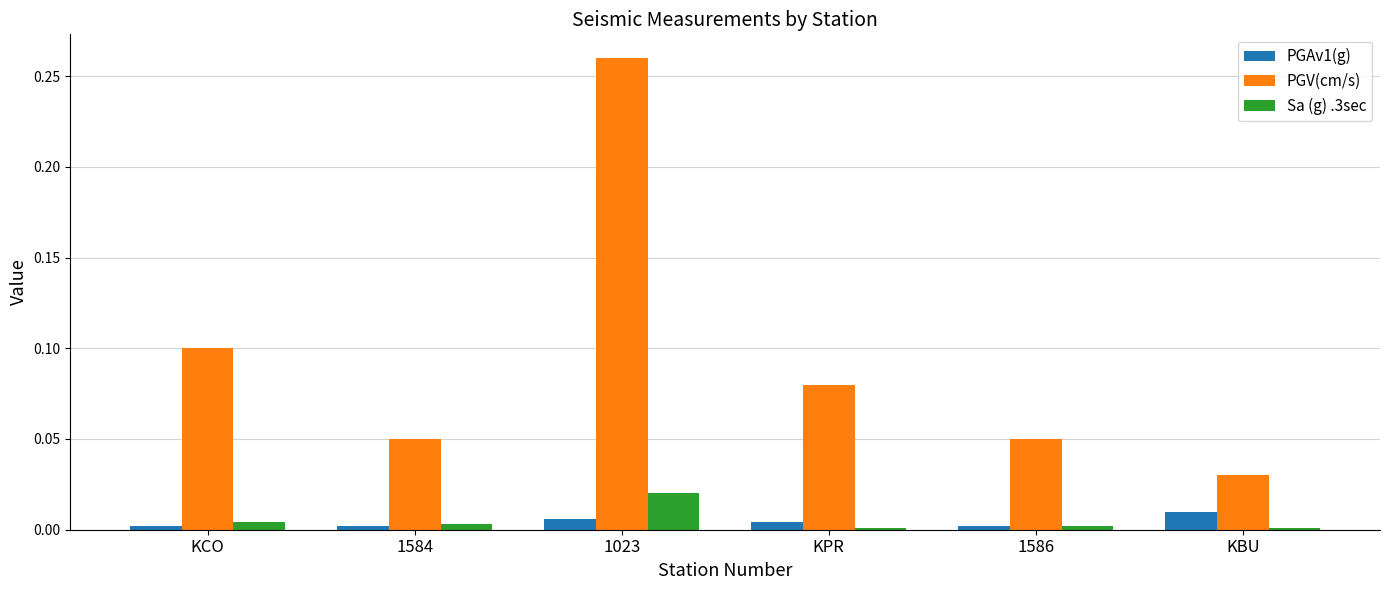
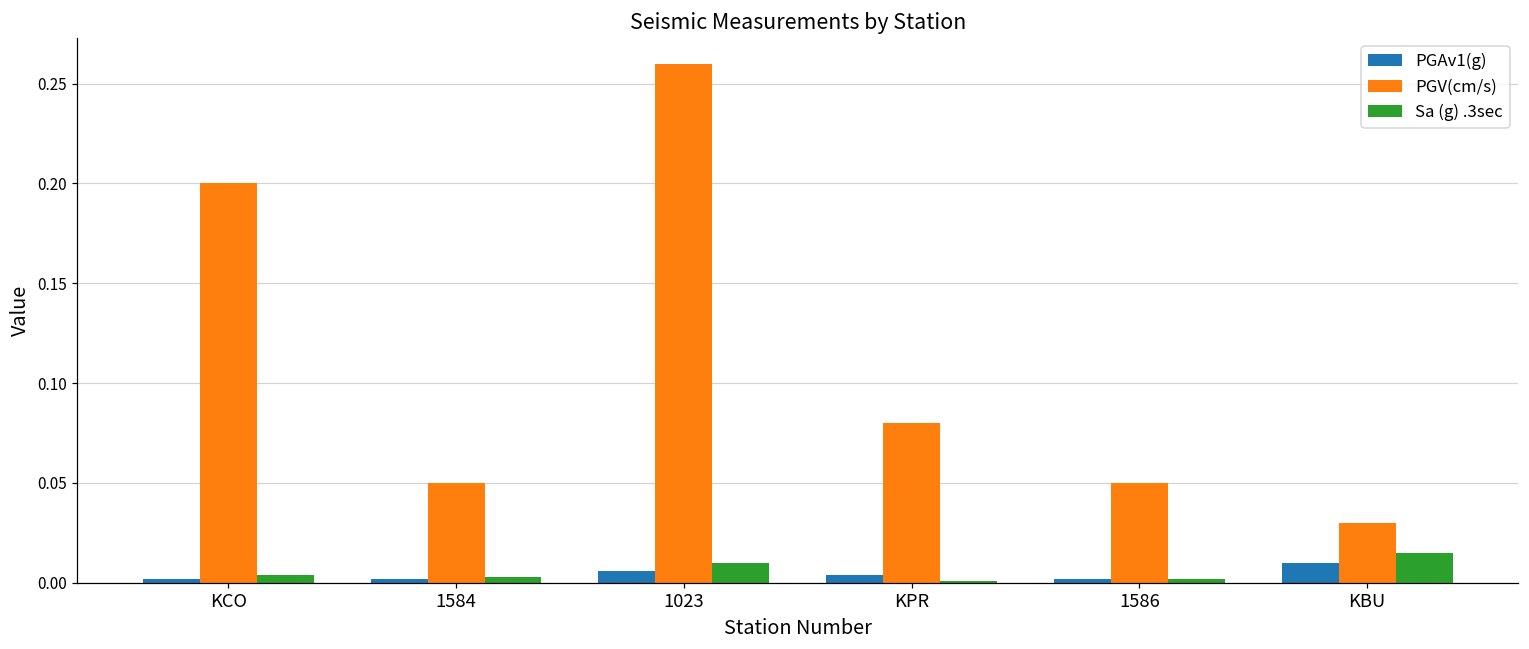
  {
    "PGAv1(g)": {
      "KCO": 0.002,
      "1584": 0.002,
      "1023": 0.006,
      "KPR": 0.004,
      "1586": 0.002,
      "KBU": 0.010
    },
    "PGV(cm/s)": {
-     "KCO": 0.1,
+     "KCO": 0.2,
      "1584": 0.050,
      "1023": 0.260,
      "KPR": 0.080,
      "1586": 0.050,
      "KBU": 0.030
    },
    "Sa (g) .3sec": {
      "KCO": 0.004,
      "1584": 0.003,
-     "1023": 0.02,
+     "1023": 0.01,
      "1586": 0.002,
-     "KBU": 0.001
+     "KBU": 0.015
    }
  }
